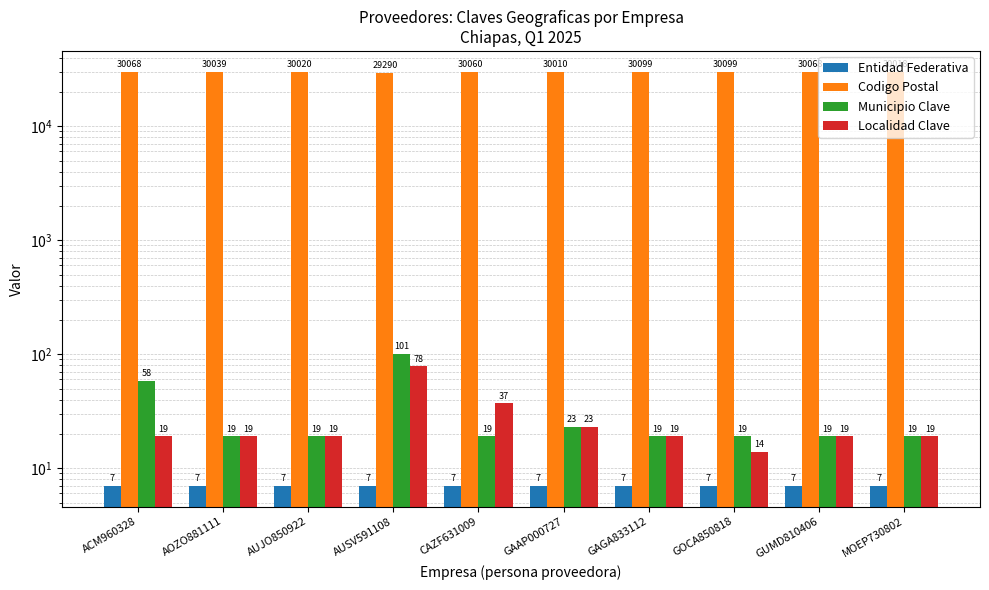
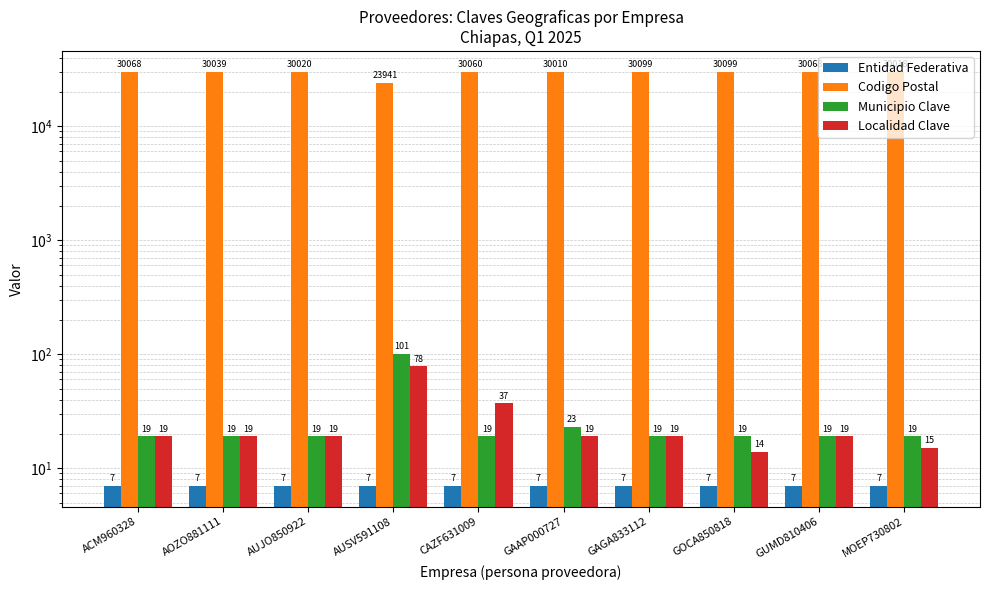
  {
    "Entidad Federativa": {
      "ACM960328": 7,
      "AOZO881111": 7,
      "AUJO850922": 7,
      "AUSV591108": 7,
      "CAZF631009": 7,
      "GAAP000727": 7,
      "GAGA833112": 7,
      "GOCA850818": 7,
      "GUMD810406": 7,
      "MOEP730802": 7
    },
    "Codigo Postal": {
      "ACM960328": 30068,
      "AOZO881111": 30039,
      "AUJO850922": 30020,
-     "AUSV591108": 29290,
+     "AUSV591108": 23941,
      "CAZF631009": 30060,
      "GAAP000727": 30010,
      "GAGA833112": 30099,
      "GOCA850818": 30099
    },
    "Municipio Clave": {
-     "ACM960328": 58,
+     "ACM960328": 19,
      "AOZO881111": 19,
      "AUJO850922": 19,
      "AUSV591108": 101,
      "CAZF631009": 19,
      "GAAP000727": 23,
      "GAGA833112": 19,
      "GOCA850818": 19,
      "GUMD810406": 19,
      "MOEP730802": 19
    },
    "Localidad Clave": {
      "ACM960328": 19,
      "AOZO881111": 19,
      "AUJO850922": 19,
      "AUSV591108": 78,
      "CAZF631009": 37,
-     "GAAP000727": 23,
+     "GAAP000727": 19,
      "GAGA833112": 19,
      "GOCA850818": 14,
      "GUMD810406": 19,
-     "MOEP730802": 19
+     "MOEP730802": 15
    }
  }
